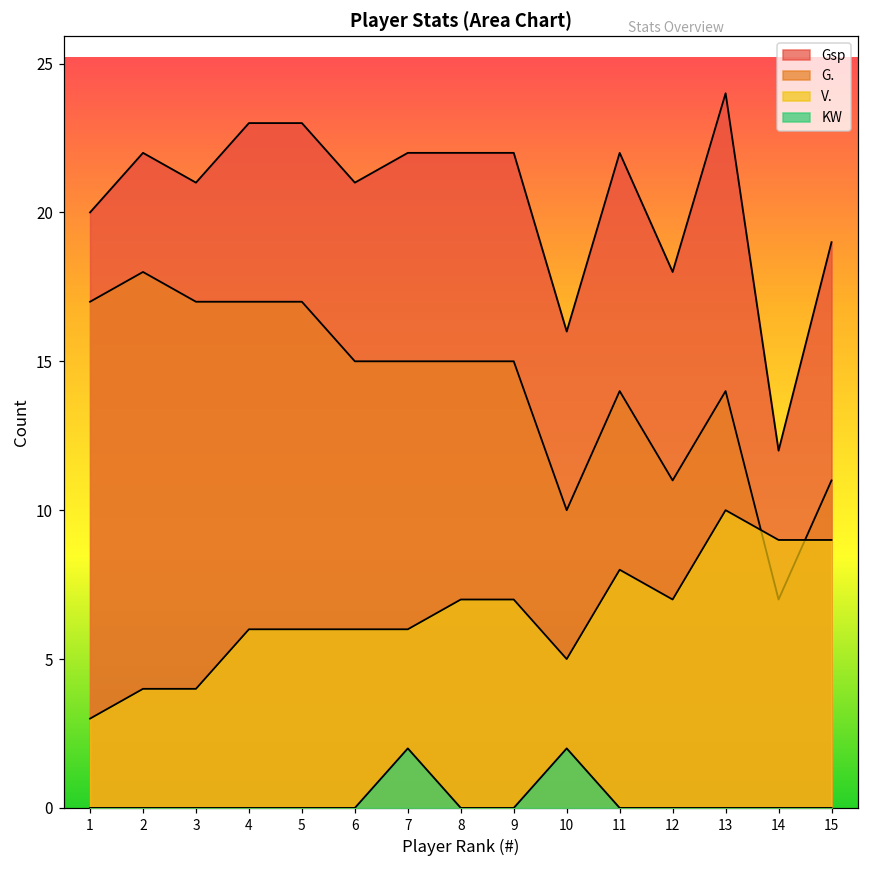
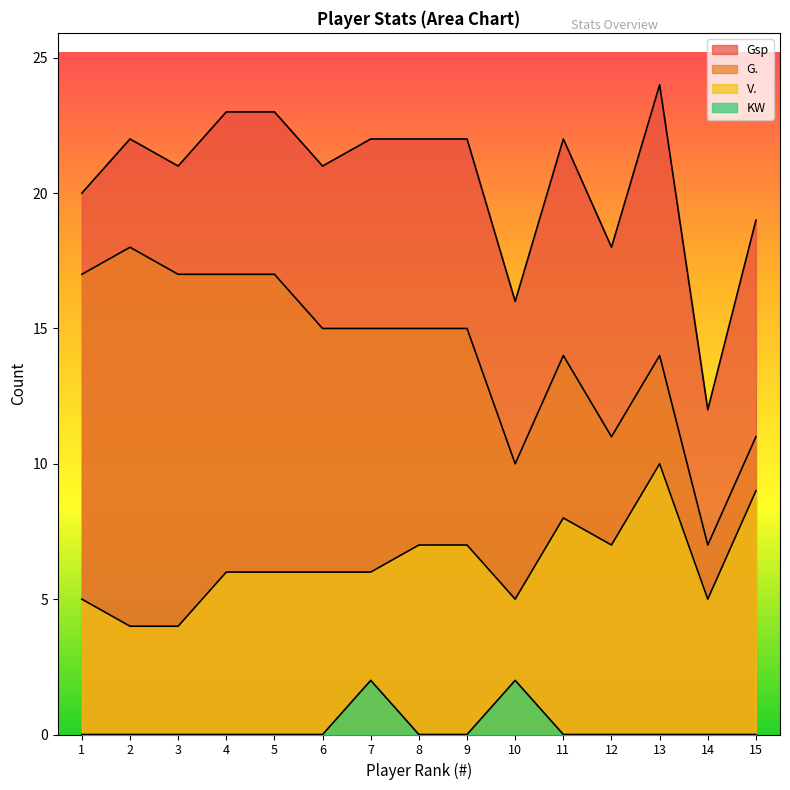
  {
    "V.": {
-     "1": 3,
+     "1": 5,
      "2": 4,
      "3": 4,
      "4": 6,
      "5": 6,
      "6": 6,
      "7": 6,
      "8": 7,
      "9": 7,
      "10": 5,
      "11": 8,
      "12": 7,
      "13": 10,
-     "14": 9,
+     "14": 5,
      "15": 9
    },
    "KW": {
      "1": 0,
      "2": 0,
      "3": 0,
      "4": 0,
      "5": 0,
      "6": 0,
      "7": 2,
      "8": 0,
      "9": 0,
      "10": 2,
      "11": 0,
      "12": 0,
      "13": 0,
      "14": 0,
      "15": 0
    }
  }
